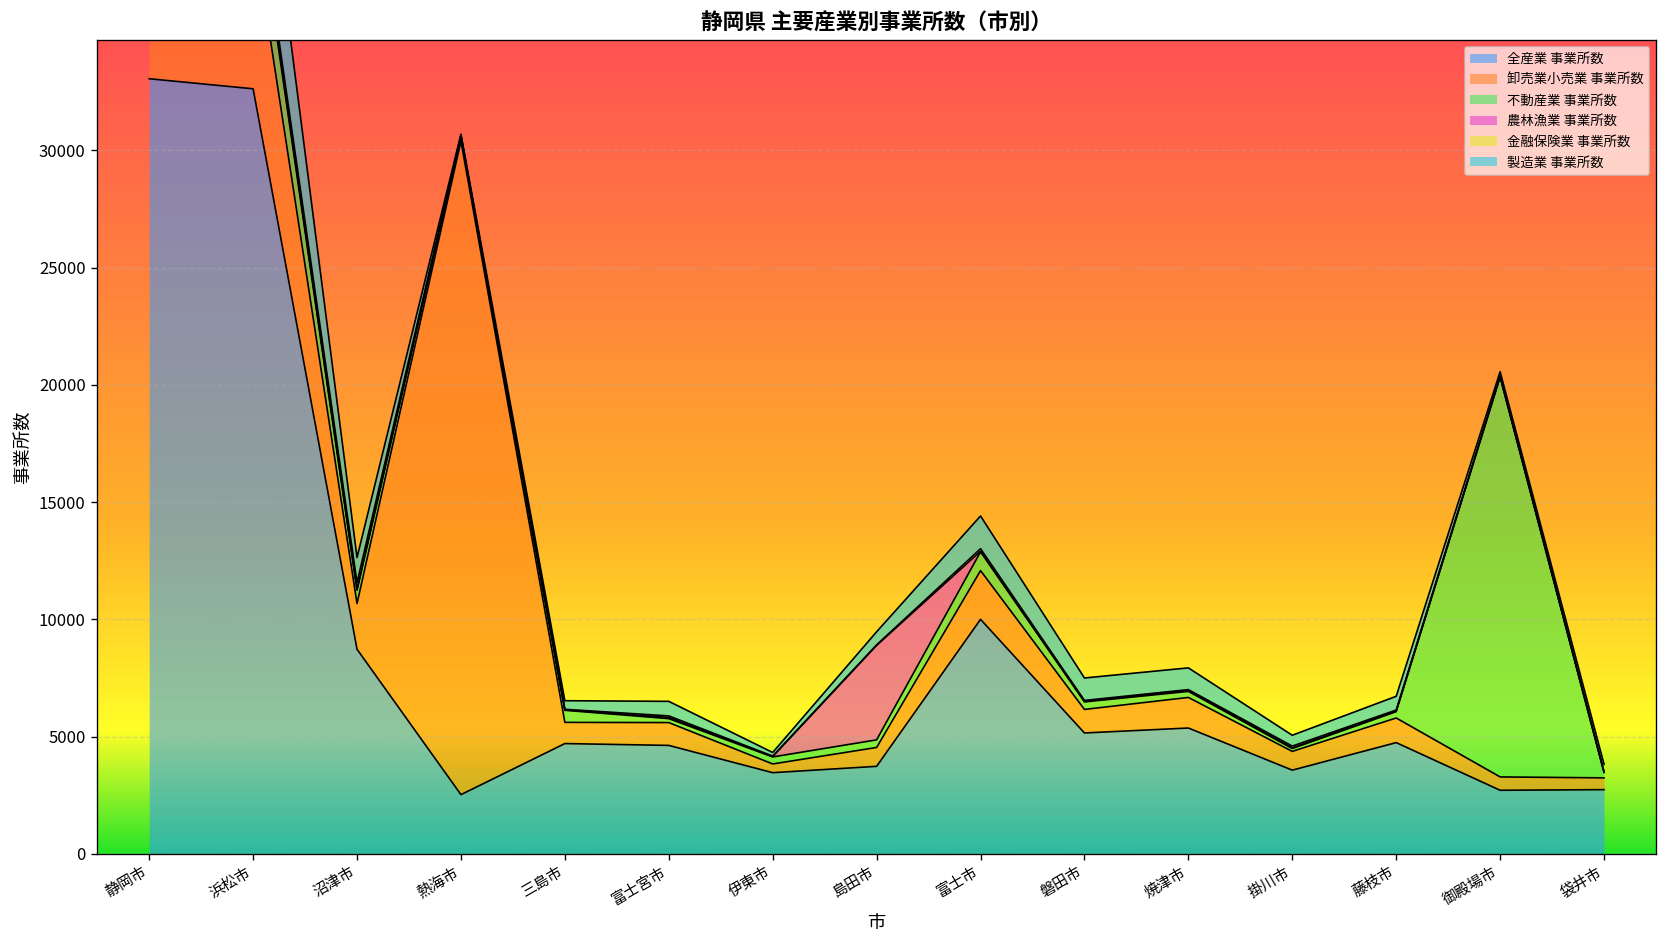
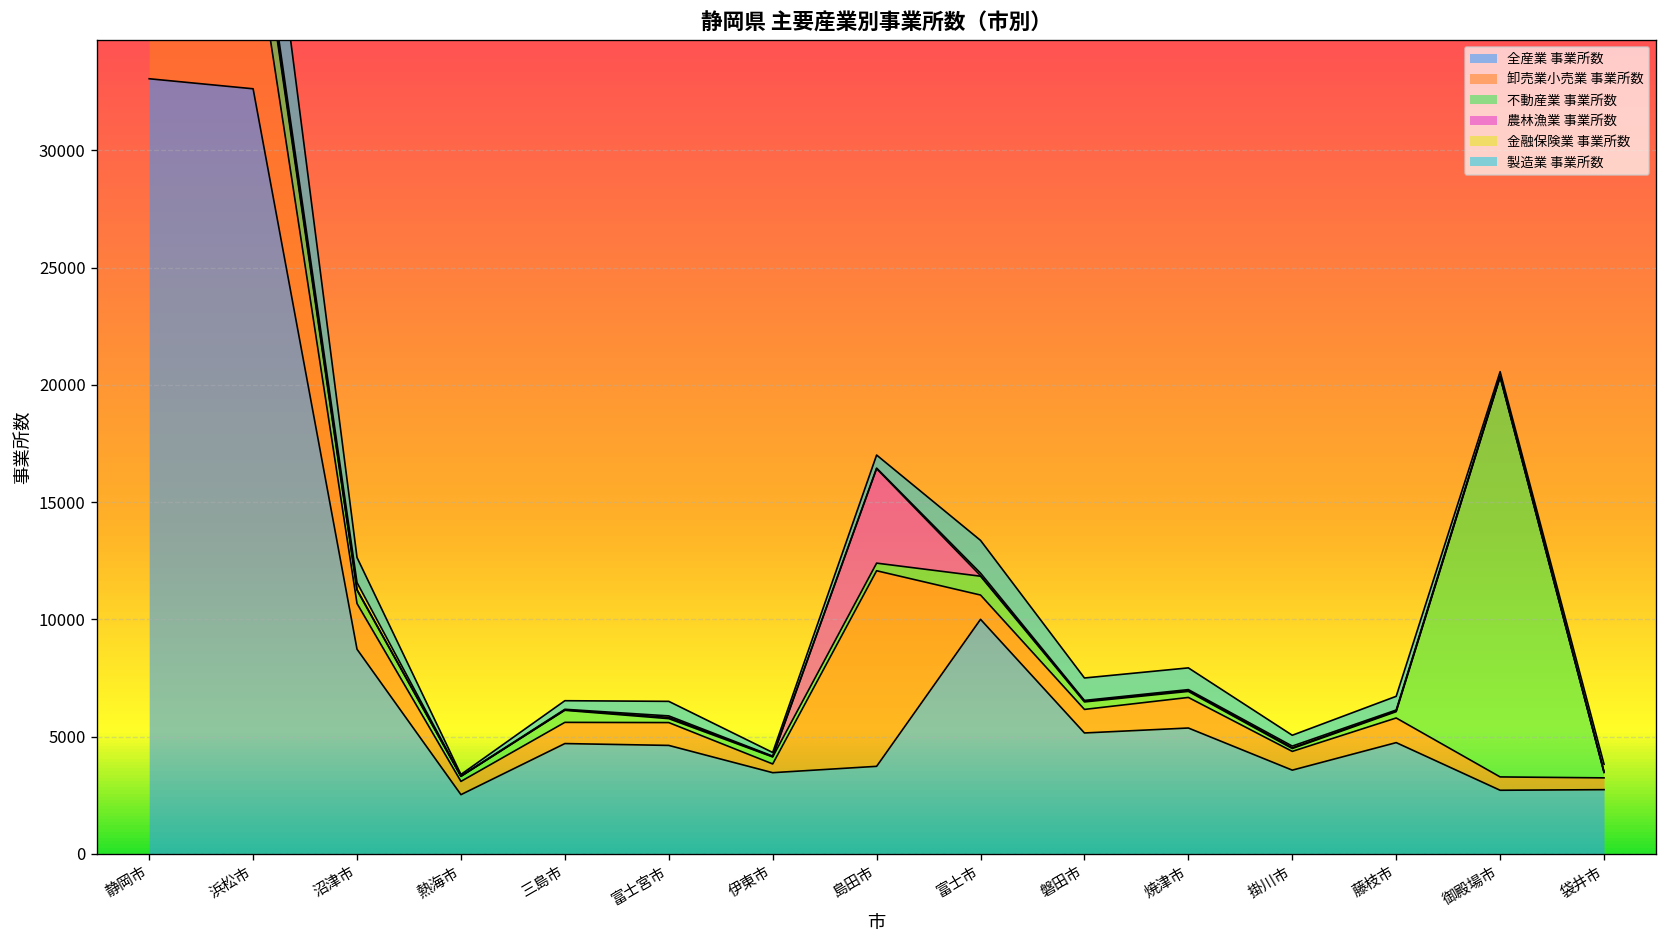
  {
    "卸売業小売業 事業所数": {
      "沼津市": 1900,
-     "熱海市": 27900,
+     "熱海市": 600,
      "三島市": 900,
      "富士宮市": 1000,
      "伊東市": 400,
-     "島田市": 800,
-     "富士市": 2100,
+     "島田市": 8300,
+     "富士市": 1000,
      "磐田市": 1000,
      "焼津市": 1300,
      "藤枝市": 1100,
      "御殿場市": 600,
      "袋井市": 500
    },
    "不動産業 事業所数": {
      "島田市": 300
    },
    "金融保険業 事業所数": {
      "沼津市": 300
    }
  }
